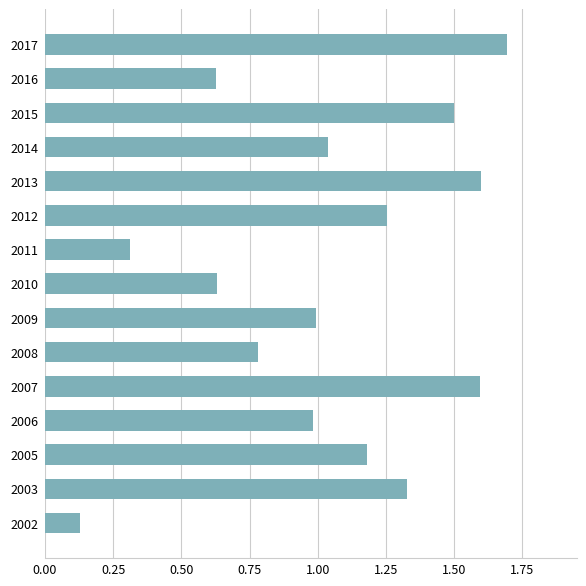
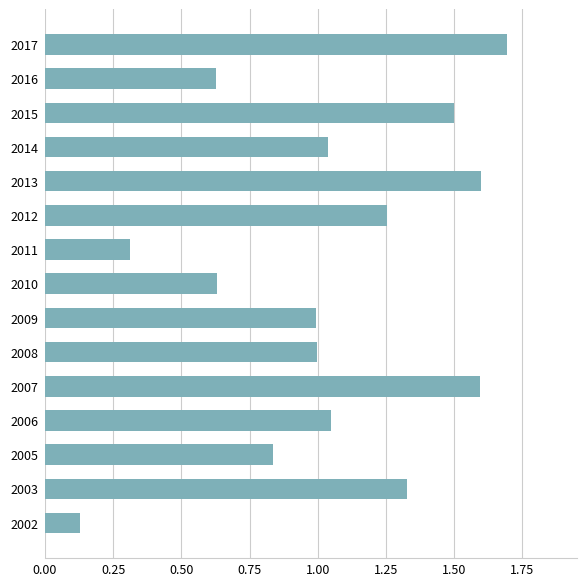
  {
    "2017": 1.70,
    "2016": 0.63,
    "2015": 1.50,
    "2014": 1.04,
    "2013": 1.60,
    "2012": 1.26,
    "2011": 0.31,
    "2010": 0.63,
    "2009": 1.00,
-   "2008": 0.78,
+   "2008": 1.00,
    "2007": 1.59,
-   "2006": 0.98,
-   "2005": 1.18,
+   "2006": 1.05,
+   "2005": 0.84,
    "2003": 1.33,
    "2002": 0.13
  }
